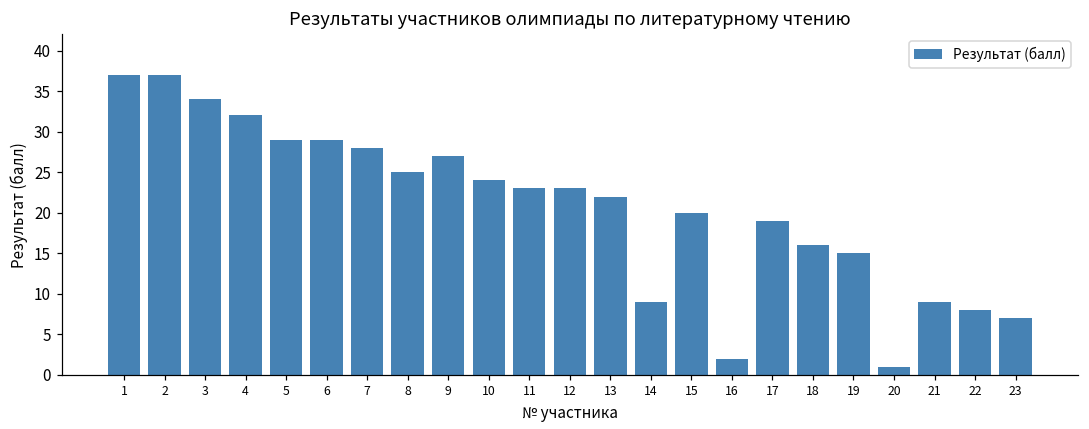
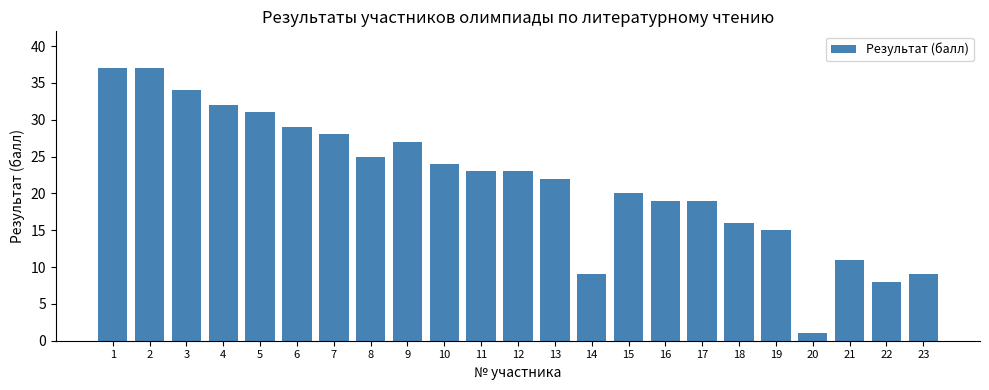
  {
    "1": 37,
    "2": 37,
    "3": 34,
    "4": 32,
-   "5": 29,
+   "5": 31,
    "6": 29,
    "7": 28,
    "8": 25,
    "9": 27,
    "10": 24,
    "11": 23,
    "12": 23,
    "13": 22,
    "14": 9,
    "15": 20,
-   "16": 2,
+   "16": 19,
    "17": 19,
    "18": 16,
    "19": 15,
    "20": 1,
-   "21": 9,
+   "21": 11,
    "22": 8,
-   "23": 7
+   "23": 9
  }
